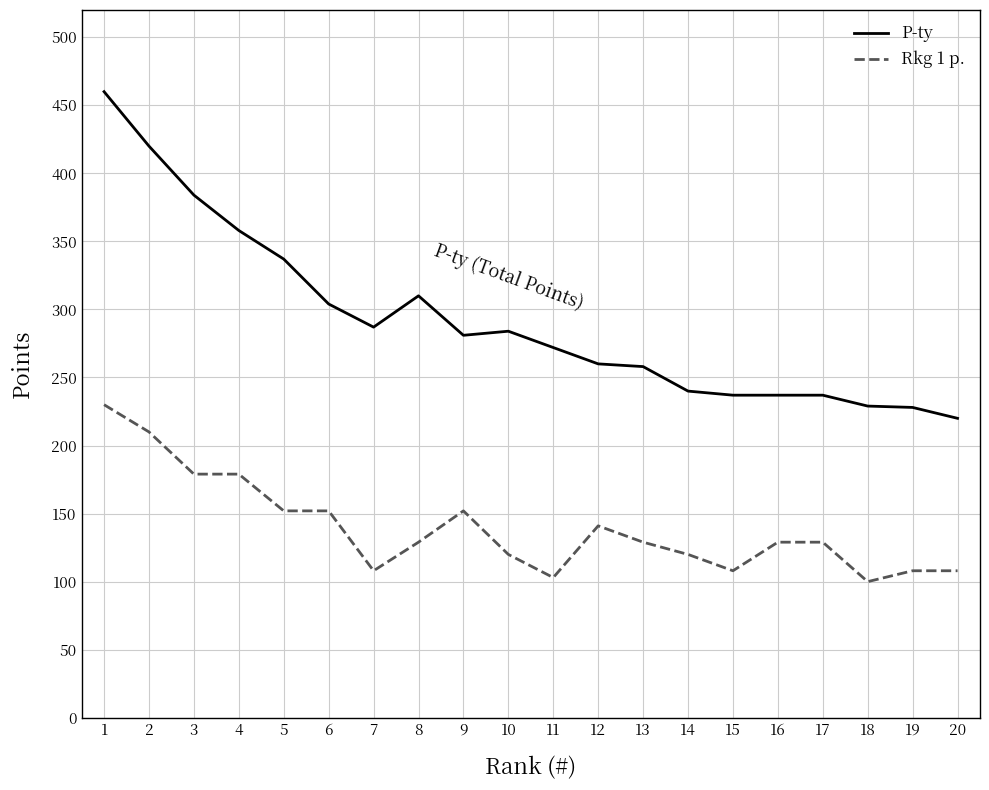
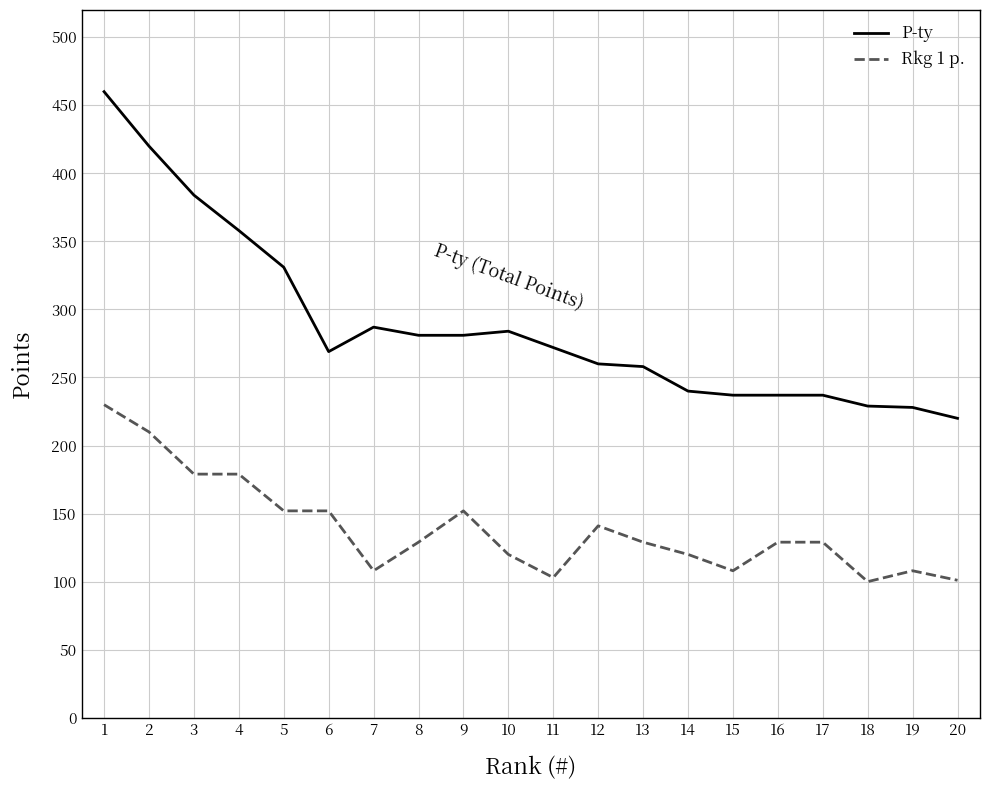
  {
    "P-ty": {
      "1": 460,
      "2": 420,
      "3": 384,
      "4": 358,
-     "5": 337,
-     "6": 304,
+     "5": 331,
+     "6": 269,
      "7": 287,
-     "8": 310,
+     "8": 281,
      "9": 281,
      "10": 284,
      "11": 272,
      "12": 260,
      "13": 258,
      "14": 240,
      "15": 237,
      "16": 237,
      "17": 237,
      "18": 229,
      "19": 228,
      "20": 220
    },
    "Rkg 1 p.": {
      "1": 230,
      "2": 210,
      "3": 179,
      "4": 179,
      "5": 152,
      "6": 152,
      "7": 108,
      "8": 129,
      "9": 152,
      "10": 120,
      "11": 103,
      "12": 141,
      "13": 129,
      "14": 120,
      "15": 108,
      "16": 129,
      "17": 129,
      "18": 100,
      "19": 108,
-     "20": 108
+     "20": 101
    }
  }
